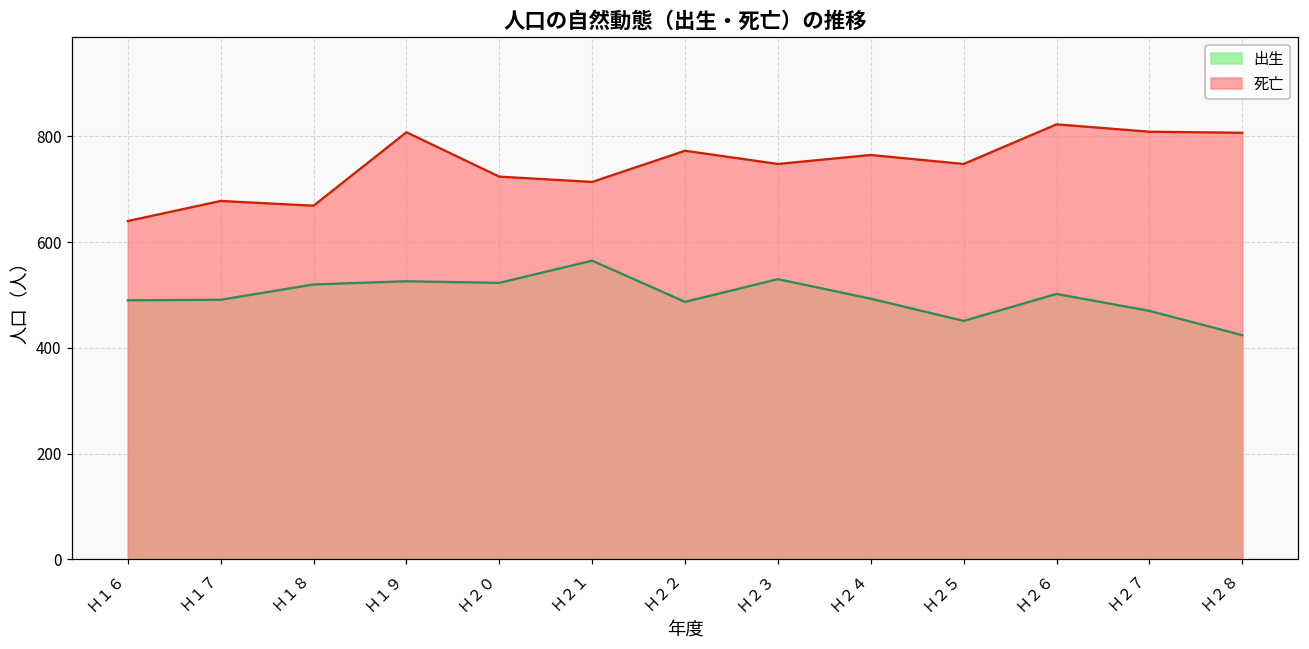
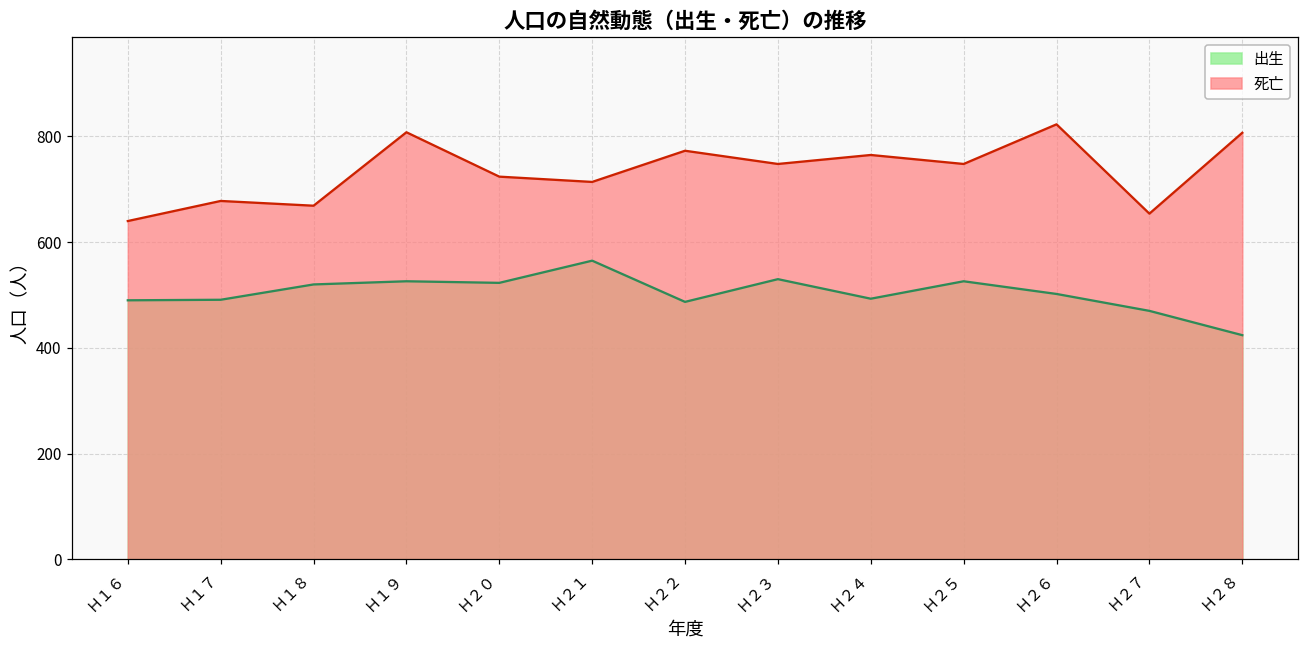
  {
    "出生": {
      "Ｈ１６": 490,
      "Ｈ１７": 490,
      "Ｈ１８": 520,
      "Ｈ１９": 530,
      "Ｈ２０": 520,
      "Ｈ２１": 570,
      "Ｈ２２": 490,
      "Ｈ２３": 530,
      "Ｈ２４": 490,
-     "Ｈ２５": 450,
+     "Ｈ２５": 530,
      "Ｈ２６": 500,
      "Ｈ２７": 470,
      "Ｈ２８": 420
    },
    "死亡": {
      "Ｈ１６": 640,
      "Ｈ１７": 680,
      "Ｈ１８": 670,
      "Ｈ１９": 810,
      "Ｈ２０": 720,
      "Ｈ２１": 710,
      "Ｈ２２": 770,
      "Ｈ２３": 750,
      "Ｈ２４": 770,
      "Ｈ２５": 750,
      "Ｈ２６": 820,
-     "Ｈ２７": 810,
+     "Ｈ２７": 650,
      "Ｈ２８": 810
    }
  }
